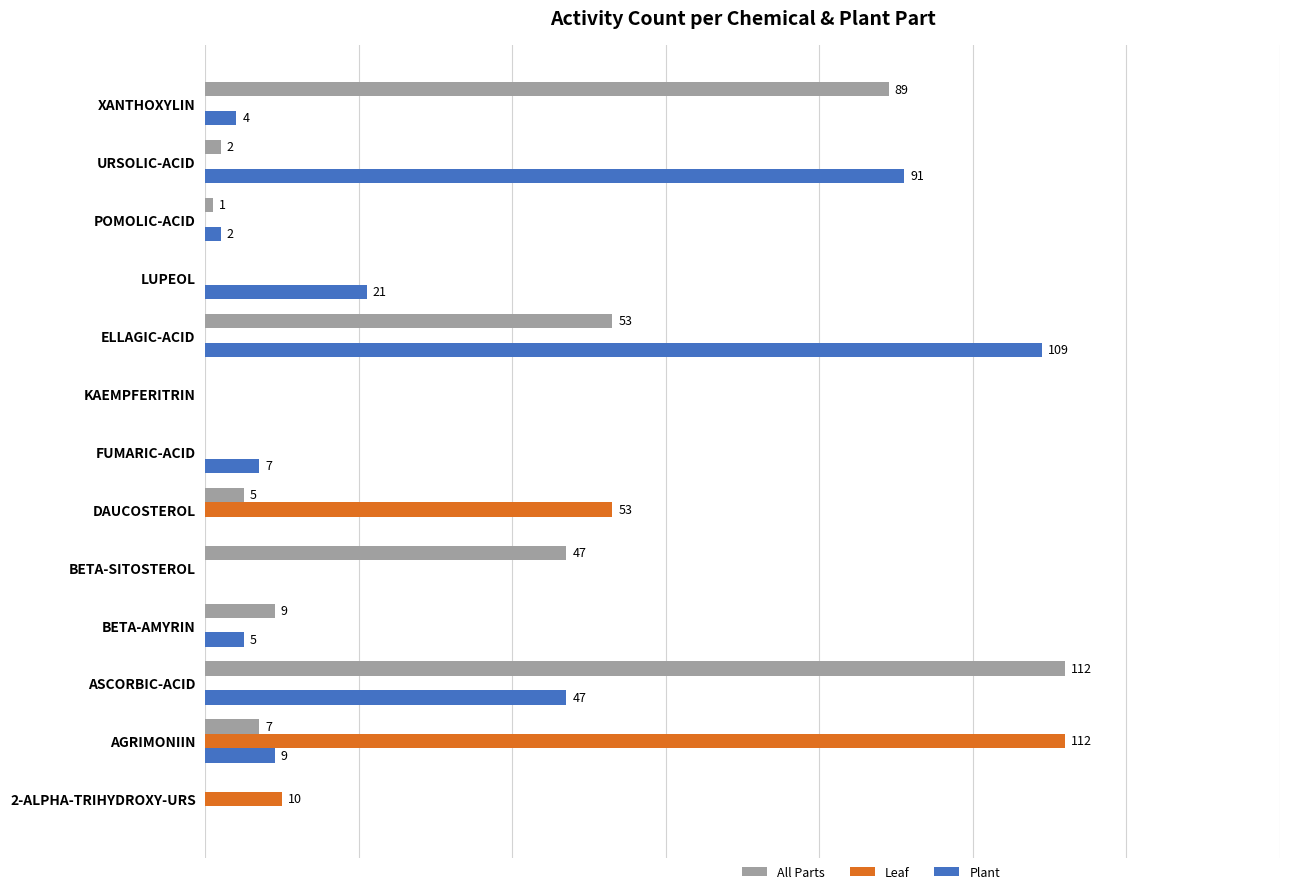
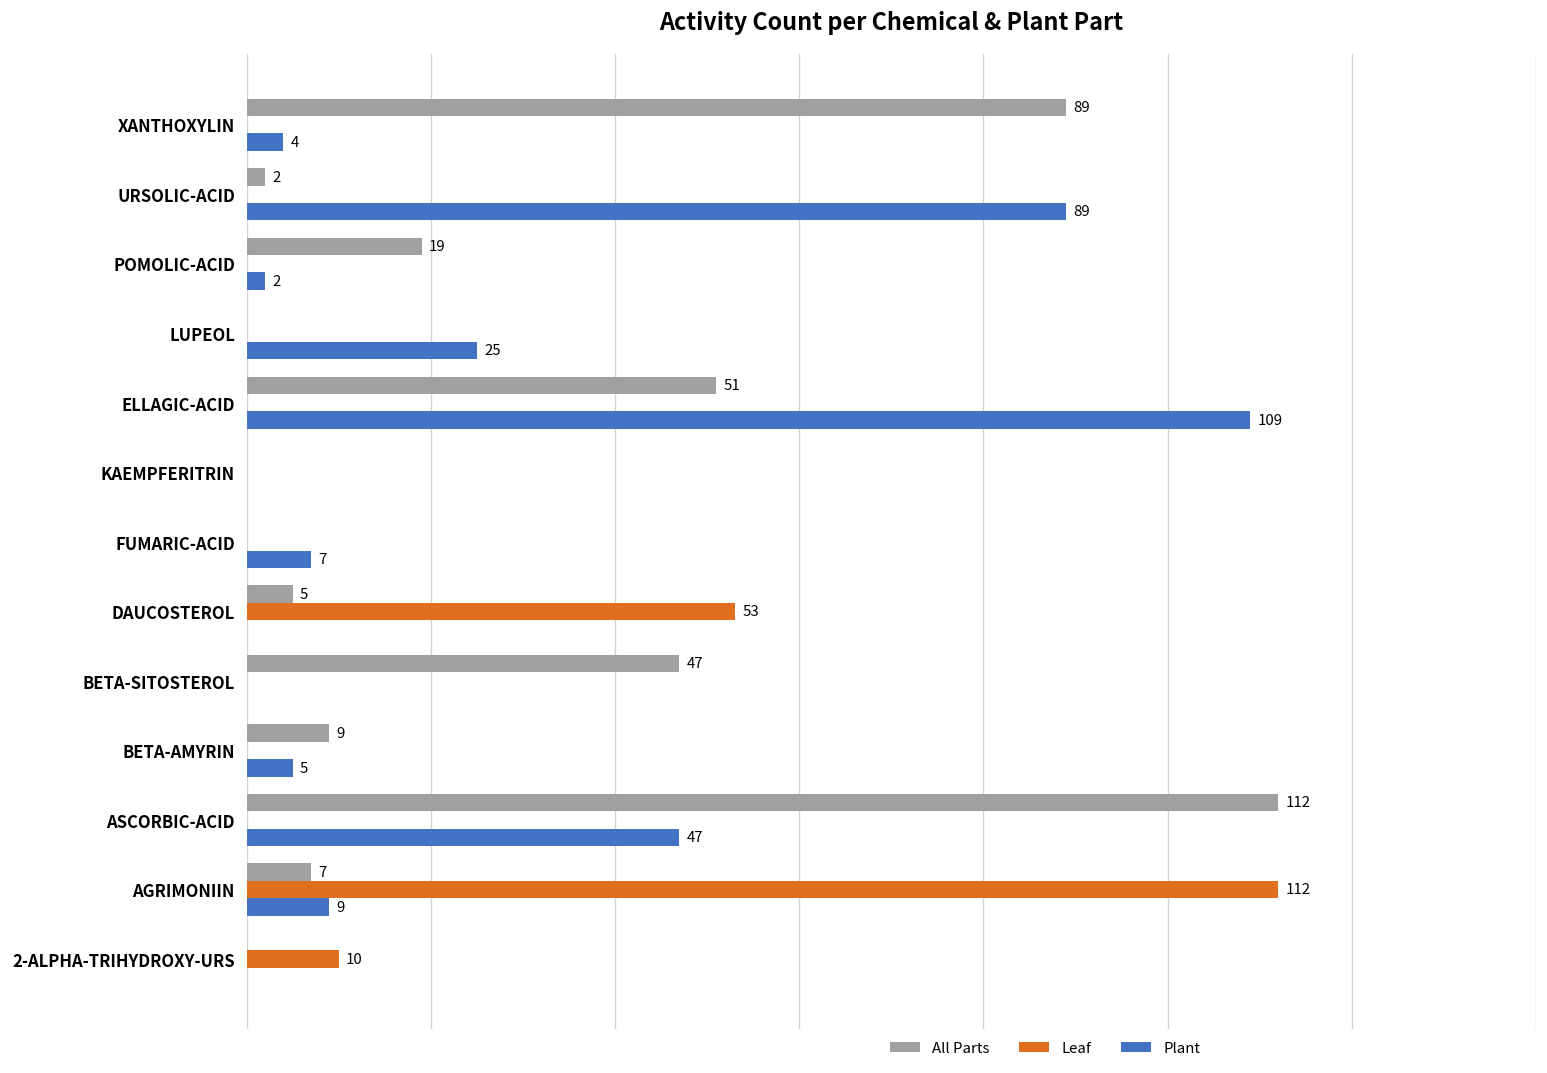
  {
    "All Parts": {
      "XANTHOXYLIN": 89,
      "URSOLIC-ACID": 2,
-     "POMOLIC-ACID": 1,
-     "ELLAGIC-ACID": 53,
+     "POMOLIC-ACID": 19,
+     "ELLAGIC-ACID": 51,
      "DAUCOSTEROL": 5,
      "BETA-SITOSTEROL": 47,
      "BETA-AMYRIN": 9,
      "ASCORBIC-ACID": 112,
      "AGRIMONIIN": 7
    },
    "Leaf": {
      "DAUCOSTEROL": 53,
      "AGRIMONIIN": 112,
      "2-ALPHA-TRIHYDROXY-URS": 10
    },
    "Plant": {
      "XANTHOXYLIN": 4,
-     "URSOLIC-ACID": 91,
+     "URSOLIC-ACID": 89,
      "POMOLIC-ACID": 2,
-     "LUPEOL": 21,
+     "LUPEOL": 25,
      "ELLAGIC-ACID": 109,
      "FUMARIC-ACID": 7,
      "BETA-AMYRIN": 5,
      "ASCORBIC-ACID": 47,
      "AGRIMONIIN": 9
    }
  }
